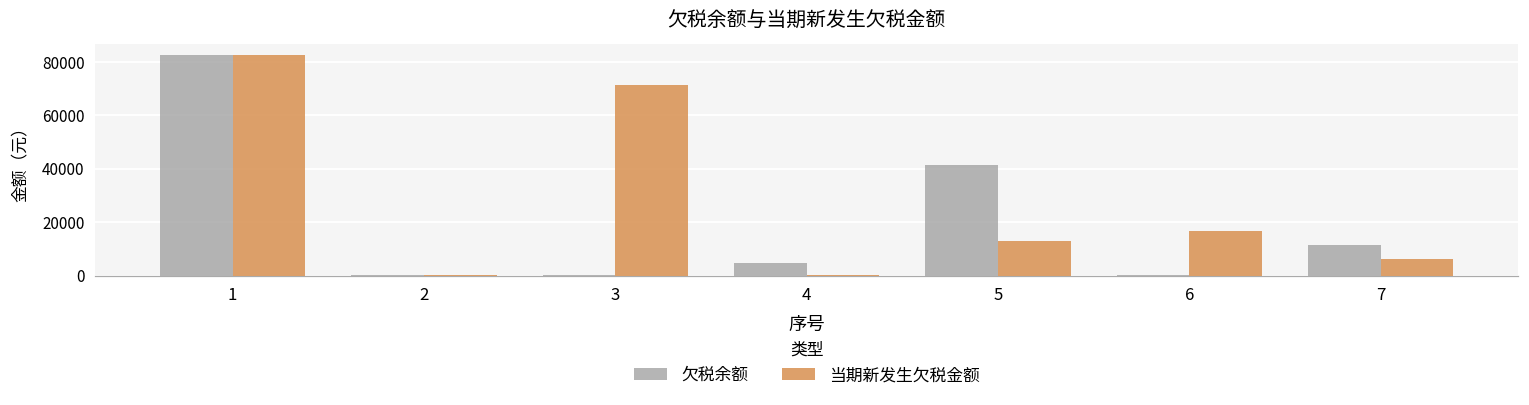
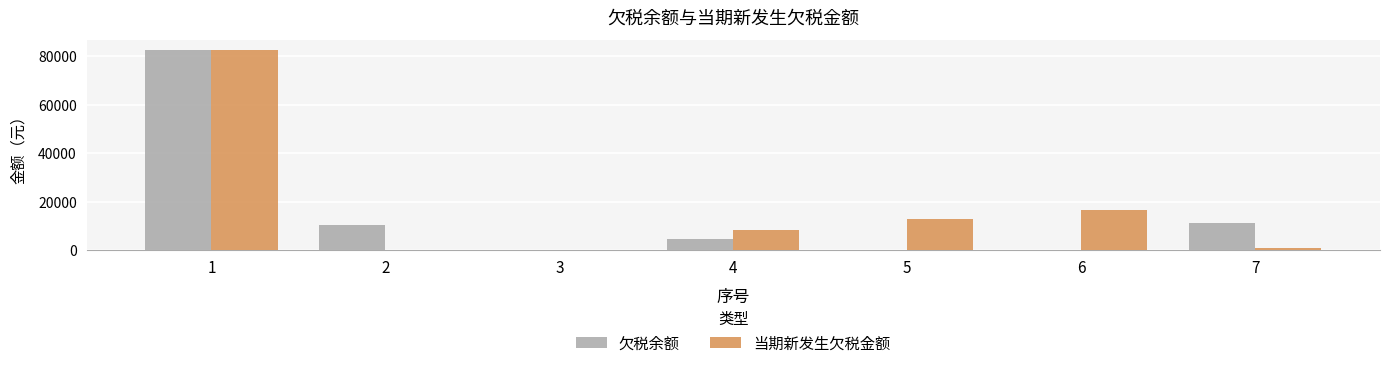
  {
    "欠税余额": {
      "1": 82000,
-     "2": 0,
+     "2": 10000,
      "4": 5000,
-     "5": 41000,
+     "5": 0,
      "7": 11000
    },
    "当期新发生欠税金额": {
      "1": 82000,
-     "3": 71000,
-     "4": 0,
+     "3": 0,
+     "4": 8000,
      "5": 13000,
      "6": 17000,
-     "7": 6000
+     "7": 1000
    }
  }
